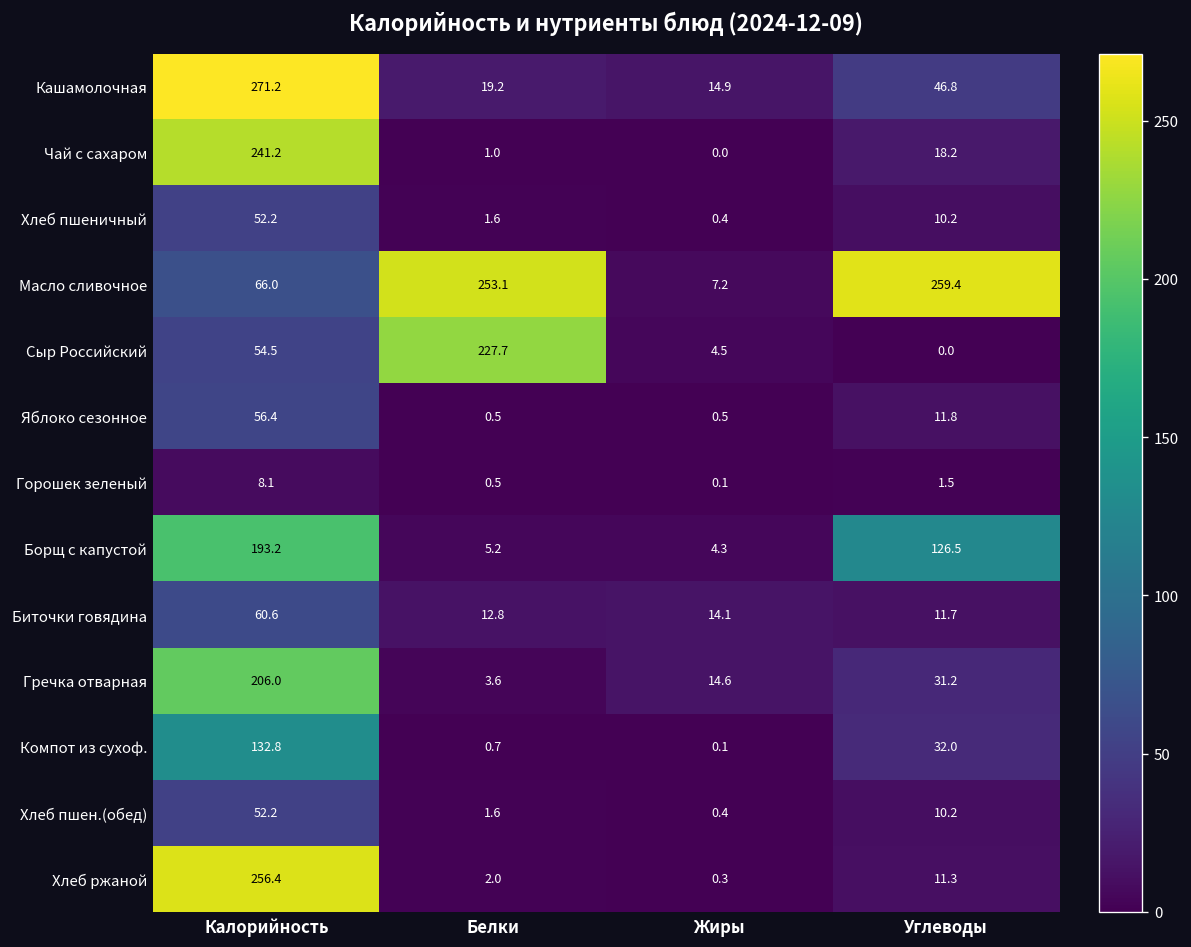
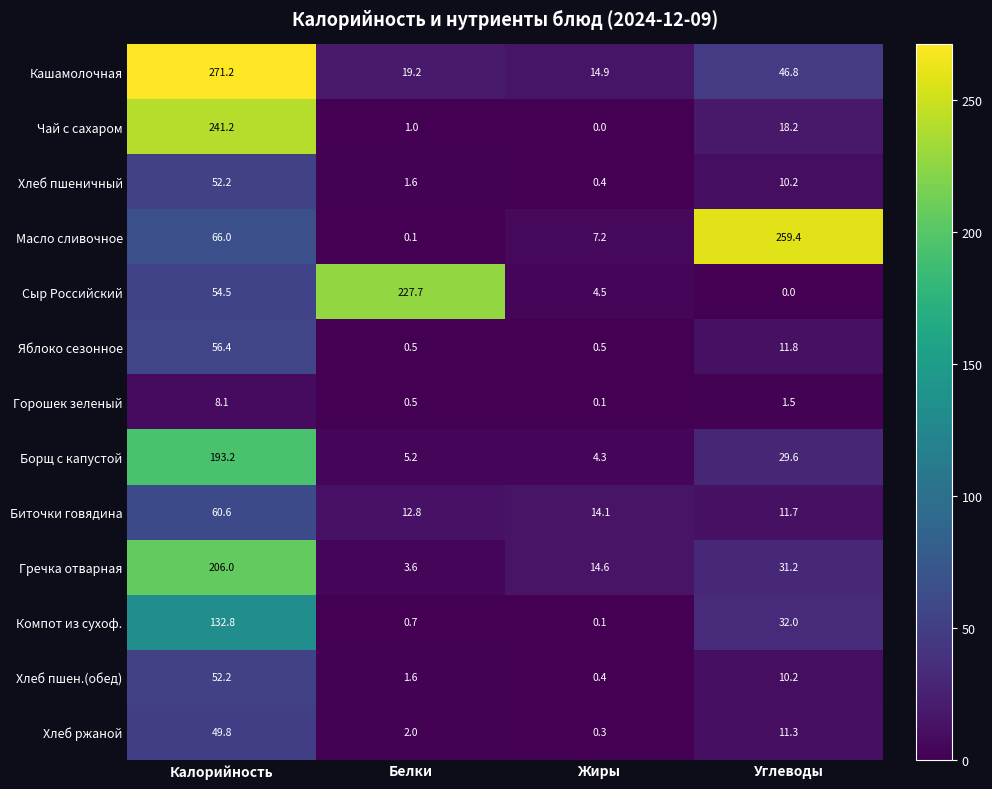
  {
    "Кашамолочная": {
      "Калорийность": 271.2,
      "Белки": 19.2,
      "Жиры": 14.9,
      "Углеводы": 46.8
    },
    "Чай с сахаром": {
      "Калорийность": 241.2,
      "Белки": 1.0,
      "Жиры": 0.0,
      "Углеводы": 18.2
    },
    "Хлеб пшеничный": {
      "Калорийность": 52.2,
      "Белки": 1.6,
      "Жиры": 0.4,
      "Углеводы": 10.2
    },
    "Масло сливочное": {
      "Калорийность": 66.0,
-     "Белки": 253.1,
+     "Белки": 0.1,
      "Жиры": 7.2,
      "Углеводы": 259.4
    },
    "Сыр Российский": {
      "Калорийность": 54.5,
      "Белки": 227.7,
      "Жиры": 4.5,
      "Углеводы": 0.0
    },
    "Яблоко сезонное": {
      "Калорийность": 56.4,
      "Белки": 0.5,
      "Жиры": 0.5,
      "Углеводы": 11.8
    },
    "Горошек зеленый": {
      "Калорийность": 8.1,
      "Белки": 0.5,
      "Жиры": 0.1,
      "Углеводы": 1.5
    },
    "Борщ с капустой": {
      "Калорийность": 193.2,
      "Белки": 5.2,
      "Жиры": 4.3,
-     "Углеводы": 126.5
+     "Углеводы": 29.6
    },
    "Биточки говядина": {
      "Калорийность": 60.6,
      "Белки": 12.8,
      "Жиры": 14.1,
      "Углеводы": 11.7
    },
    "Гречка отварная": {
      "Калорийность": 206.0,
      "Белки": 3.6,
      "Жиры": 14.6,
      "Углеводы": 31.2
    },
    "Компот из сухоф.": {
      "Калорийность": 132.8,
      "Белки": 0.7,
      "Жиры": 0.1,
      "Углеводы": 32.0
    },
    "Хлеб пшен.(обед)": {
      "Калорийность": 52.2,
      "Белки": 1.6,
      "Жиры": 0.4,
      "Углеводы": 10.2
    },
    "Хлеб ржаной": {
-     "Калорийность": 256.4,
+     "Калорийность": 49.8,
      "Белки": 2.0,
      "Жиры": 0.3,
      "Углеводы": 11.3
    }
  }
